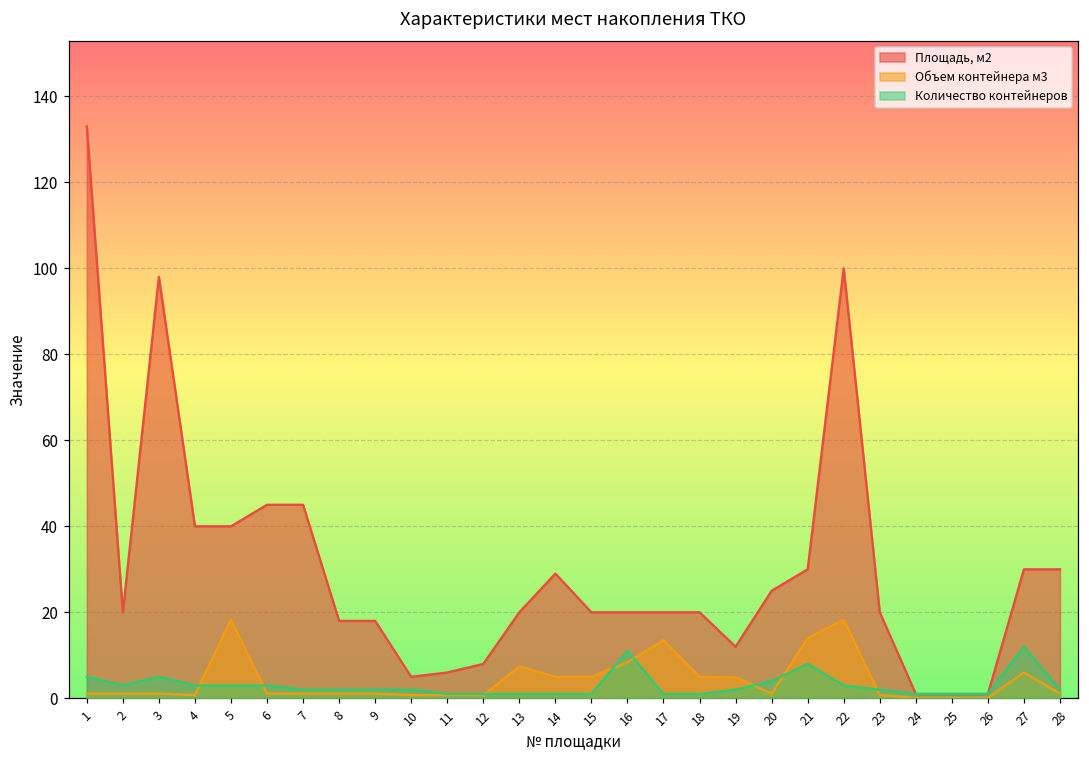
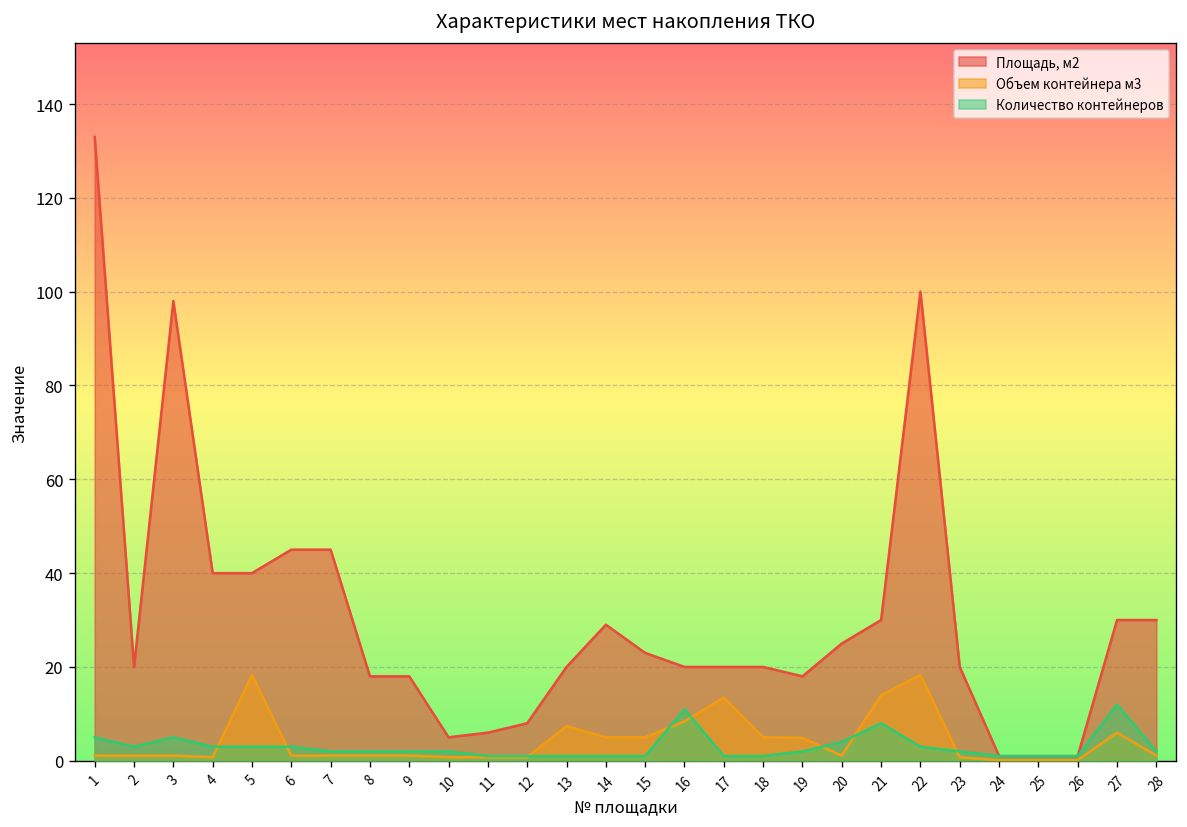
  {
    "Площадь, м2": {
      "1": 133,
      "2": 20,
      "3": 98,
      "4": 40,
      "5": 40,
      "6": 45,
      "7": 45,
      "8": 18,
      "9": 18,
      "10": 5,
      "11": 6,
      "12": 8,
      "13": 20,
      "14": 29,
-     "15": 20,
+     "15": 23,
      "16": 20,
      "17": 20,
      "18": 20,
-     "19": 12,
+     "19": 18,
      "20": 25,
      "21": 30,
      "22": 100,
      "23": 20,
      "27": 30,
      "28": 30
    },
    "Объем контейнера м3": {
      "1": 1,
      "2": 1,
      "3": 1,
      "4": 1,
      "5": 18,
      "6": 1,
      "7": 1,
      "8": 1,
      "9": 1,
      "10": 1,
      "13": 7,
      "14": 5,
      "15": 5,
      "16": 8,
      "17": 14,
      "18": 5,
      "19": 5,
      "20": 1,
      "21": 14,
      "22": 18,
      "23": 1,
      "24": 0,
      "25": 0,
      "26": 0,
      "27": 6,
      "28": 1
    },
    "Количество контейнеров": {
      "1": 5,
      "2": 3,
      "3": 5,
      "4": 3,
      "5": 3,
      "6": 3,
      "7": 2,
      "8": 2,
      "9": 2,
      "10": 2,
      "13": 1,
      "14": 1,
      "15": 1,
      "16": 11,
      "17": 1,
      "18": 1,
      "19": 2,
      "20": 4,
      "21": 8,
      "22": 3,
      "23": 2,
      "27": 12,
      "28": 2
    }
  }
